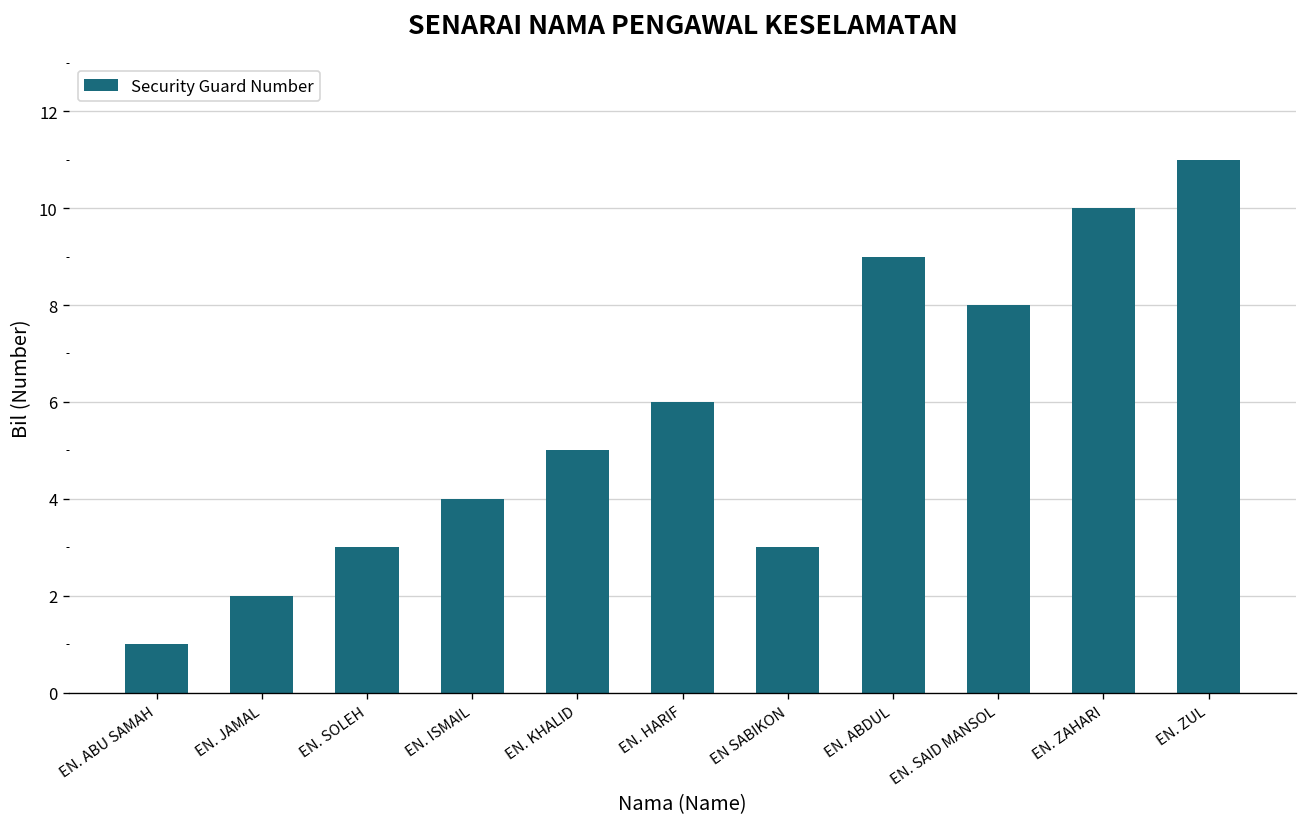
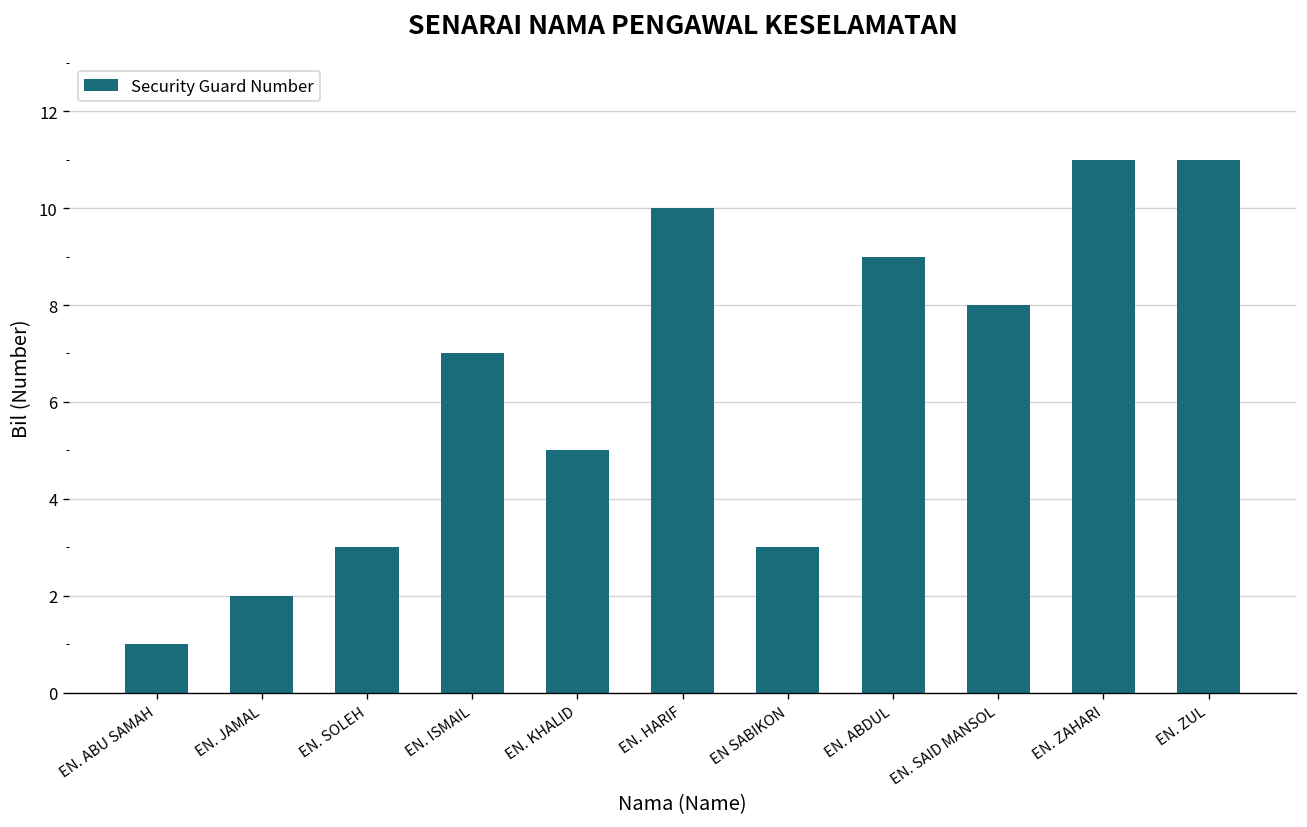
  {
    "EN. ABU SAMAH": 1,
    "EN. JAMAL": 2,
    "EN. SOLEH": 3,
-   "EN. ISMAIL": 4,
+   "EN. ISMAIL": 7,
    "EN. KHALID": 5,
-   "EN. HARIF": 6,
+   "EN. HARIF": 10,
    "EN SABIKON": 3,
    "EN. ABDUL": 9,
    "EN. SAID MANSOL": 8,
-   "EN. ZAHARI": 10,
+   "EN. ZAHARI": 11,
    "EN. ZUL": 11
  }
